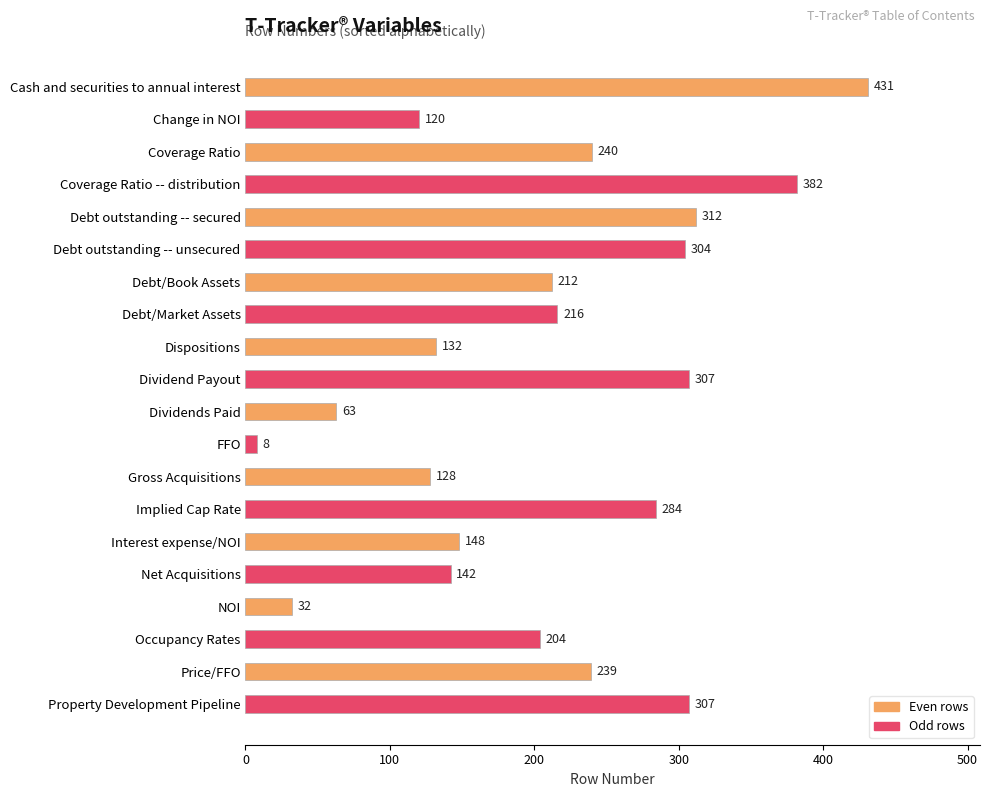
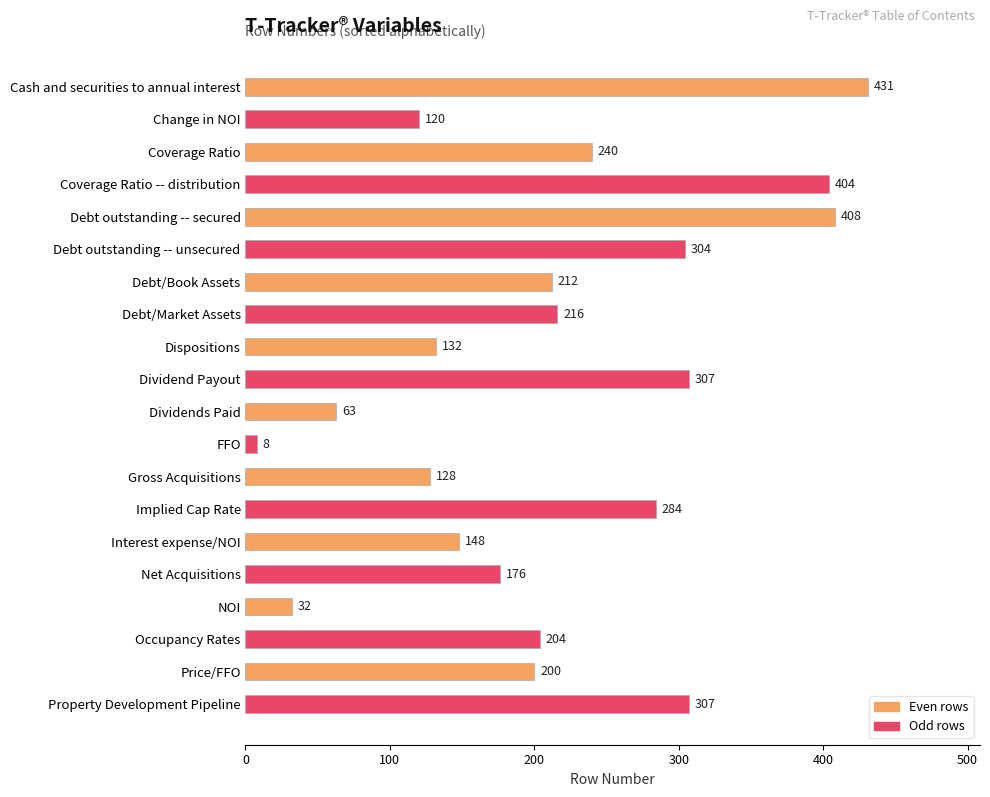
  {
    "Cash and securities to annual interest": 431,
    "Change in NOI": 120,
    "Coverage Ratio": 240,
-   "Coverage Ratio -- distribution": 382,
-   "Debt outstanding -- secured": 312,
+   "Coverage Ratio -- distribution": 404,
+   "Debt outstanding -- secured": 408,
    "Debt outstanding -- unsecured": 304,
    "Debt/Book Assets": 212,
    "Debt/Market Assets": 216,
    "Dispositions": 132,
    "Dividend Payout": 307,
    "Dividends Paid": 63,
    "FFO": 8,
    "Gross Acquisitions": 128,
    "Implied Cap Rate": 284,
    "Interest expense/NOI": 148,
-   "Net Acquisitions": 142,
+   "Net Acquisitions": 176,
    "NOI": 32,
    "Occupancy Rates": 204,
-   "Price/FFO": 239,
+   "Price/FFO": 200,
    "Property Development Pipeline": 307
  }
